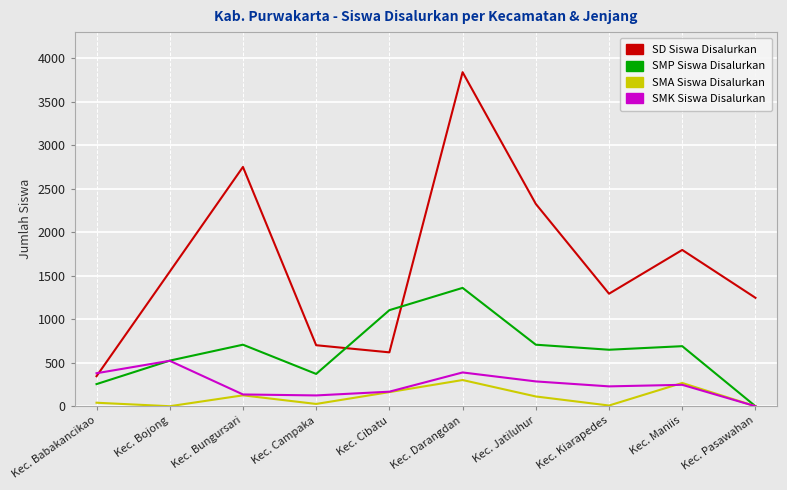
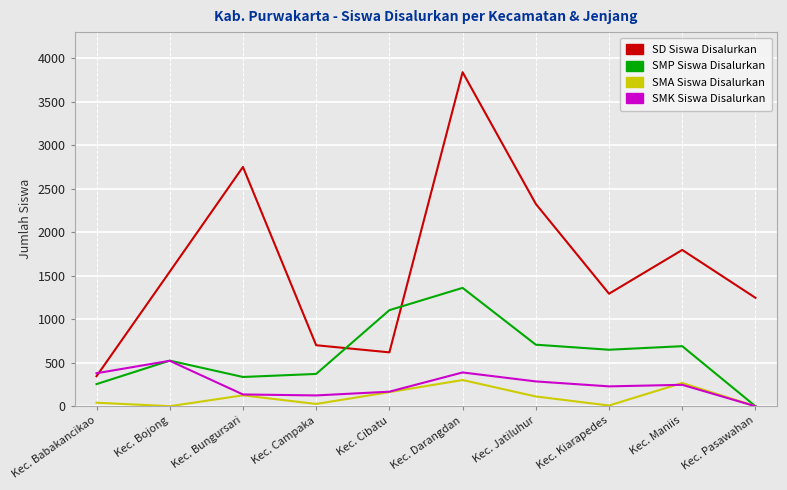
  {
    "SD Siswa Disalurkan": {
      "Kec. Babakancikao": 300,
      "Kec. Bojong": 1500,
      "Kec. Bungursari": 2800,
      "Kec. Campaka": 700,
      "Kec. Cibatu": 600,
      "Kec. Darangdan": 3800,
      "Kec. Jatiluhur": 2300,
      "Kec. Kiarapedes": 1300,
      "Kec. Maniis": 1800,
      "Kec. Pasawahan": 1200
    },
    "SMP Siswa Disalurkan": {
      "Kec. Babakancikao": 300,
-     "Kec. Bungursari": 700,
+     "Kec. Bungursari": 300,
      "Kec. Campaka": 400,
      "Kec. Cibatu": 1100,
      "Kec. Darangdan": 1400,
      "Kec. Jatiluhur": 700,
      "Kec. Kiarapedes": 600,
      "Kec. Maniis": 700
    },
    "SMA Siswa Disalurkan": {
      "Kec. Babakancikao": 0,
      "Kec. Bojong": 0,
      "Kec. Campaka": 0,
      "Kec. Darangdan": 300,
      "Kec. Jatiluhur": 100,
      "Kec. Kiarapedes": 0
    },
    "SMK Siswa Disalurkan": {
      "Kec. Babakancikao": 400,
      "Kec. Campaka": 100,
      "Kec. Darangdan": 400,
      "Kec. Jatiluhur": 300,
      "Kec. Kiarapedes": 200
    }
  }
